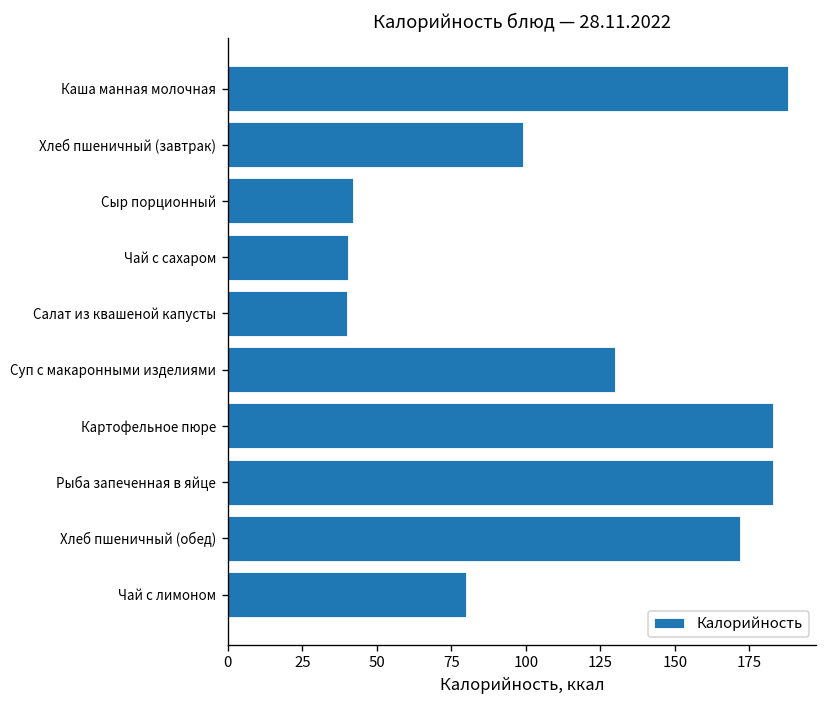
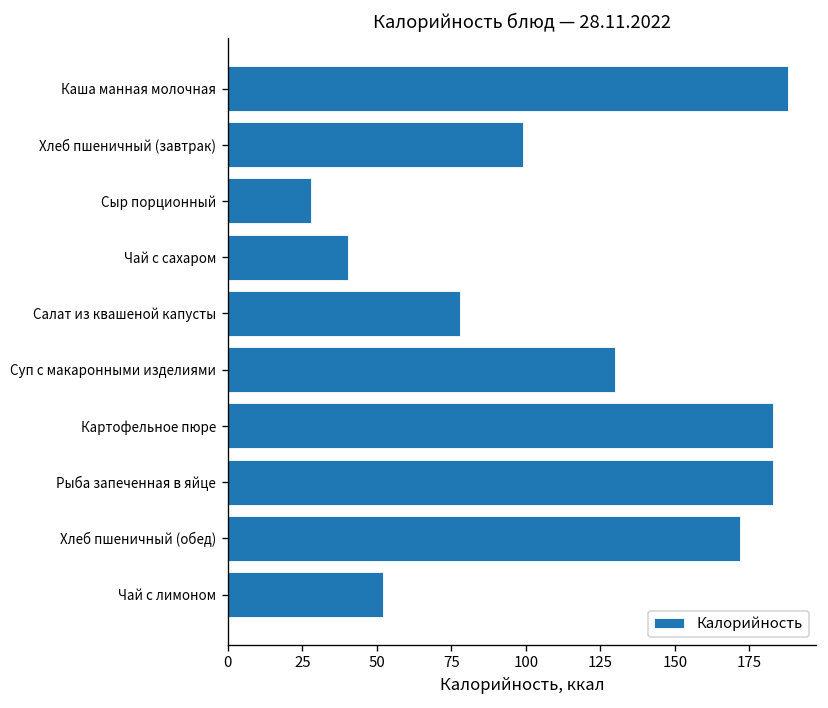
  {
    "Каша манная молочная": 188,
    "Хлеб пшеничный (завтрак)": 99,
-   "Сыр порционный": 42,
+   "Сыр порционный": 28,
    "Чай с сахаром": 40,
-   "Салат из квашеной капусты": 40,
+   "Салат из квашеной капусты": 78,
    "Суп с макаронными изделиями": 130,
    "Картофельное пюре": 183,
    "Рыба запеченная в яйце": 183,
    "Хлеб пшеничный (обед)": 172,
-   "Чай с лимоном": 80
+   "Чай с лимоном": 52
  }
